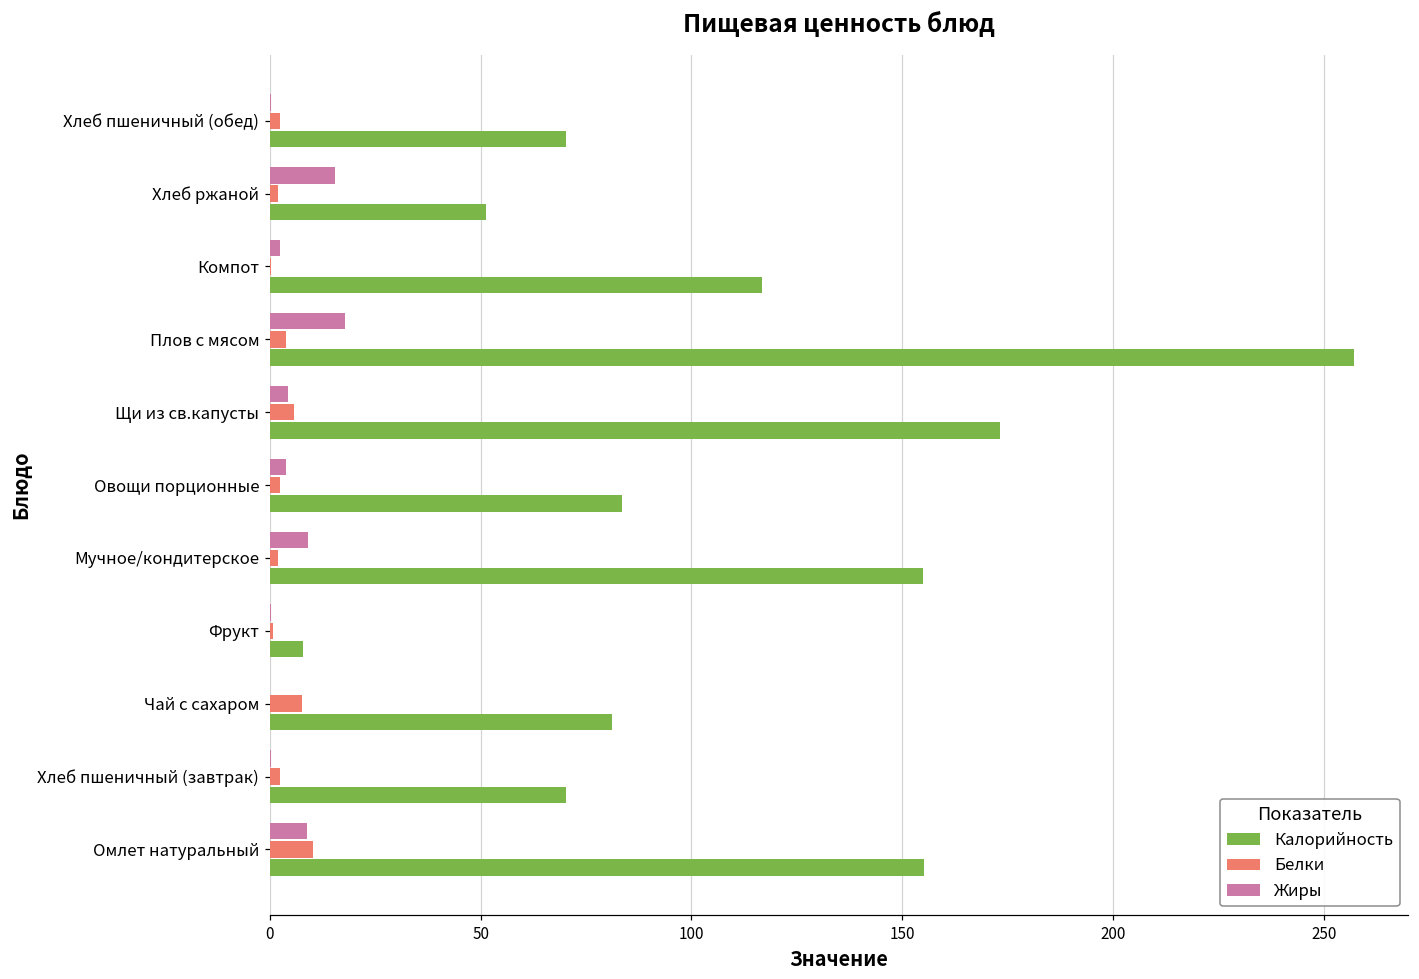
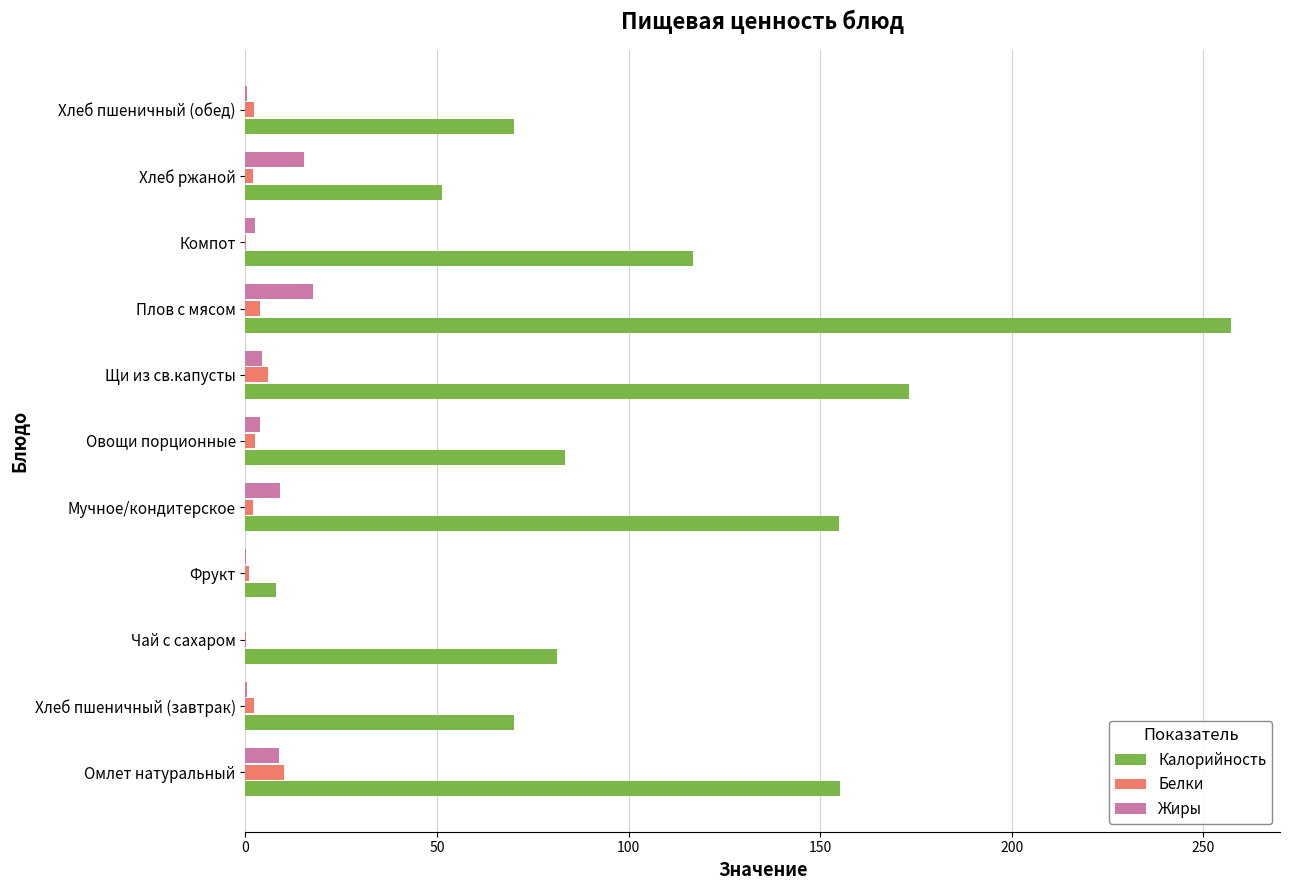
  {
    "Калорийность": {
      "Хлеб пшеничный (обед)": 70,
      "Хлеб ржаной": 51,
      "Компот": 117,
      "Плов с мясом": 257,
      "Щи из св.капусты": 173,
      "Овощи порционные": 83,
      "Мучное/кондитерское": 155,
      "Фрукт": 8,
      "Чай с сахаром": 81,
      "Хлеб пшеничный (завтрак)": 70,
      "Омлет натуральный": 155
    },
    "Белки": {
      "Хлеб пшеничный (обед)": 2,
      "Хлеб ржаной": 2,
      "Плов с мясом": 4,
      "Щи из св.капусты": 6,
      "Овощи порционные": 2,
      "Мучное/кондитерское": 2,
      "Фрукт": 1,
-     "Чай с сахаром": 8,
+     "Чай с сахаром": 0,
      "Хлеб пшеничный (завтрак)": 2,
      "Омлет натуральный": 10
    },
    "Жиры": {
      "Хлеб ржаной": 15,
      "Компот": 3,
      "Плов с мясом": 18,
      "Щи из св.капусты": 4,
      "Овощи порционные": 4,
      "Мучное/кондитерское": 9,
      "Чай с сахаром": 0,
      "Омлет натуральный": 9
    }
  }
